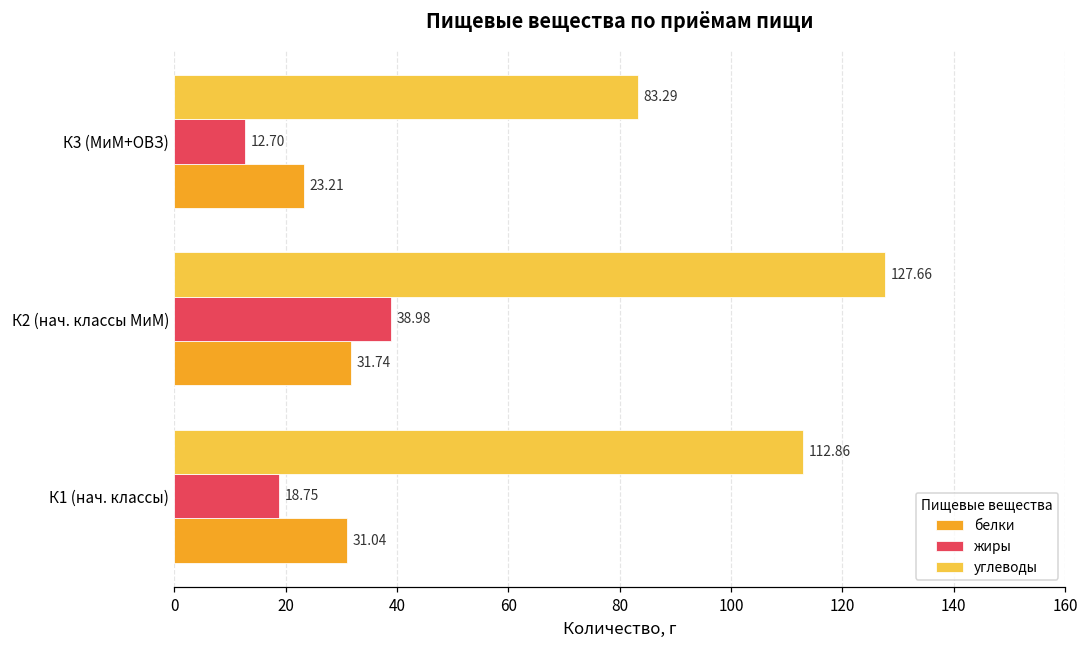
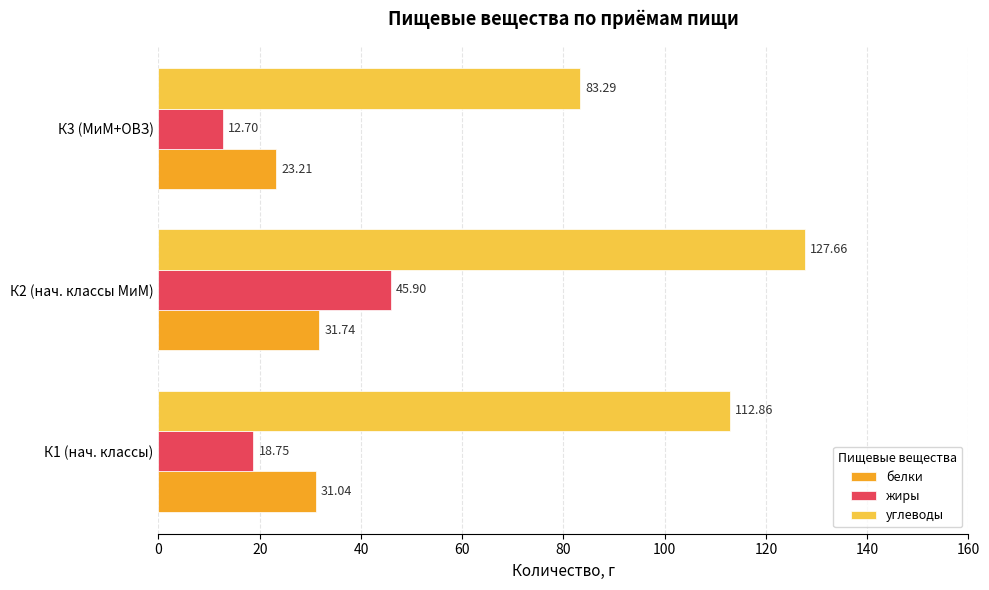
  {
    "жиры": {
      "К3 (МиМ+ОВЗ)": 12.70,
-     "К2 (нач. классы МиМ)": 38.98,
+     "К2 (нач. классы МиМ)": 45.90,
      "К1 (нач. классы)": 18.75
    }
  }
